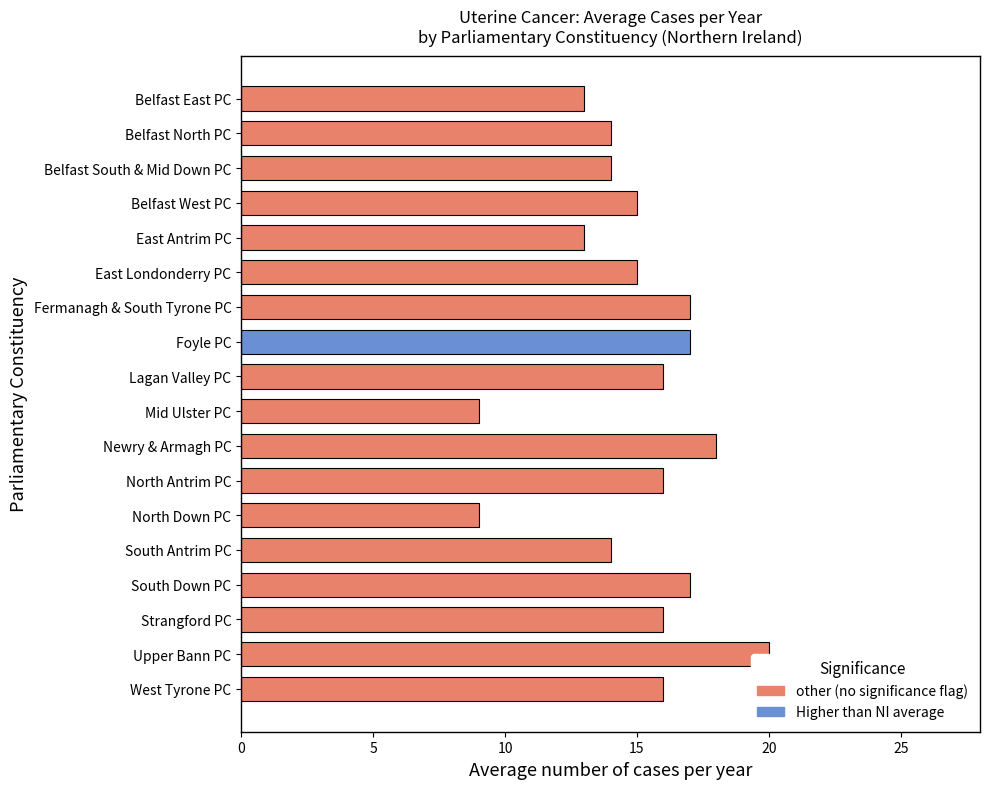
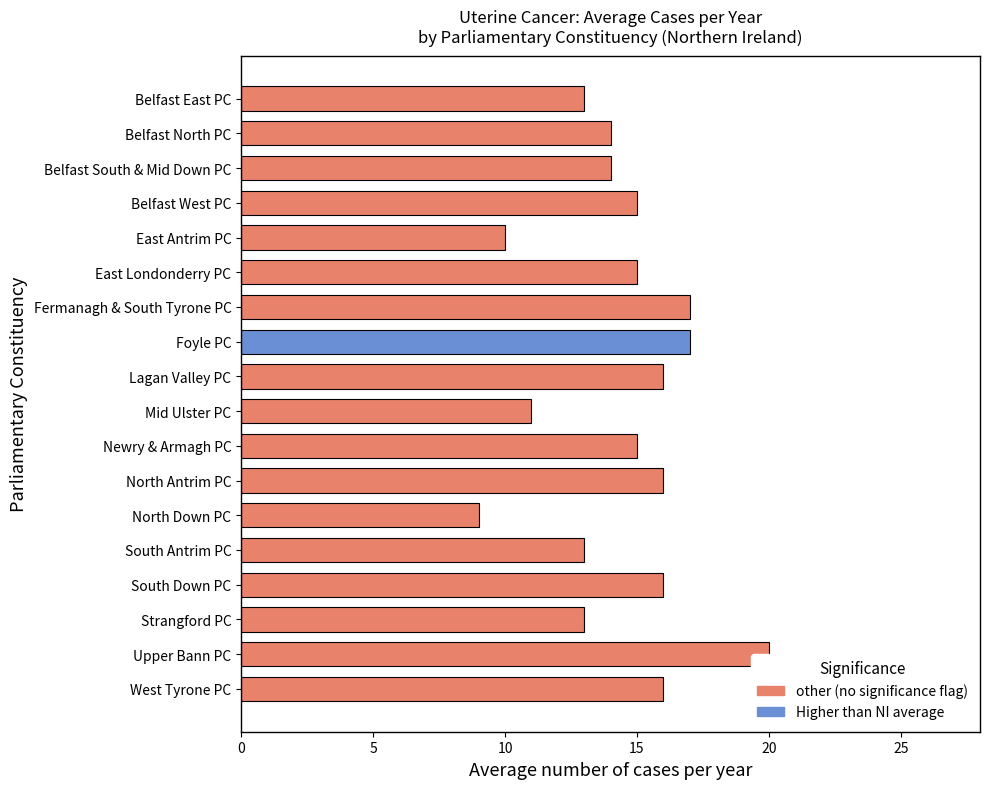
  {
    "Belfast East PC": 13,
    "Belfast North PC": 14,
    "Belfast South & Mid Down PC": 14,
    "Belfast West PC": 15,
-   "East Antrim PC": 13,
+   "East Antrim PC": 10,
    "East Londonderry PC": 15,
    "Fermanagh & South Tyrone PC": 17,
    "Foyle PC": 17,
    "Lagan Valley PC": 16,
-   "Mid Ulster PC": 9,
-   "Newry & Armagh PC": 18,
+   "Mid Ulster PC": 11,
+   "Newry & Armagh PC": 15,
    "North Antrim PC": 16,
    "North Down PC": 9,
-   "South Antrim PC": 14,
-   "South Down PC": 17,
-   "Strangford PC": 16,
+   "South Antrim PC": 13,
+   "South Down PC": 16,
+   "Strangford PC": 13,
    "West Tyrone PC": 16
  }
